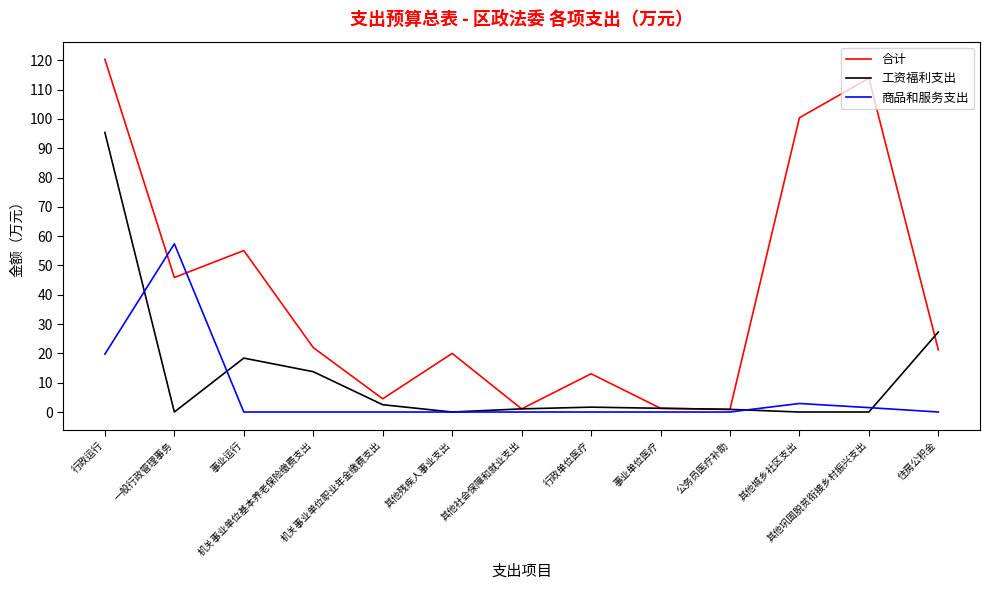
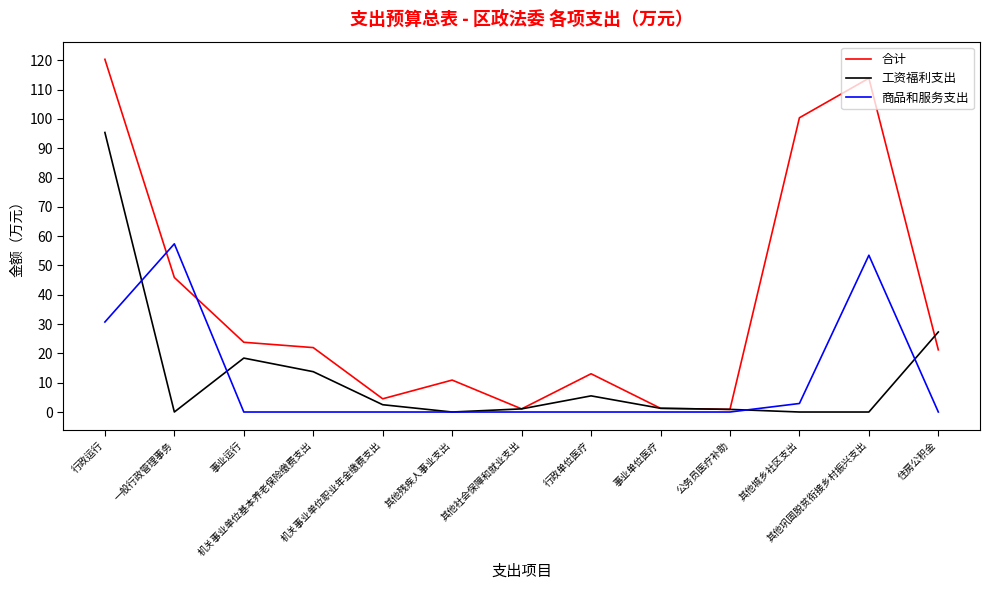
  {
    "合计": {
      "行政运行": 120,
      "一般行政管理事务": 46,
-     "事业运行": 55,
+     "事业运行": 24,
      "机关事业单位基本养老保险缴费支出": 22,
      "机关事业单位职业年金缴费支出": 5,
-     "其他残疾人事业支出": 20,
+     "其他残疾人事业支出": 11,
      "行政单位医疗": 13,
      "其他城乡社区支出": 100,
      "住房公积金": 21
    },
    "工资福利支出": {
      "行政运行": 95,
      "一般行政管理事务": 0,
      "事业运行": 18,
      "机关事业单位基本养老保险缴费支出": 14,
      "机关事业单位职业年金缴费支出": 2,
-     "行政单位医疗": 2,
+     "行政单位医疗": 6,
      "其他城乡社区支出": 0,
      "其他巩固脱贫衔接乡村振兴支出": 0,
      "住房公积金": 27
    },
    "商品和服务支出": {
-     "行政运行": 20,
+     "行政运行": 31,
      "一般行政管理事务": 57,
      "事业运行": 0,
      "机关事业单位基本养老保险缴费支出": 0,
      "机关事业单位职业年金缴费支出": 0,
      "其他社会保障和就业支出": 0,
      "行政单位医疗": 0,
      "事业单位医疗": 0,
      "公务员医疗补助": 0,
      "其他城乡社区支出": 3,
-     "其他巩固脱贫衔接乡村振兴支出": 2,
+     "其他巩固脱贫衔接乡村振兴支出": 54,
      "住房公积金": 0
    }
  }
